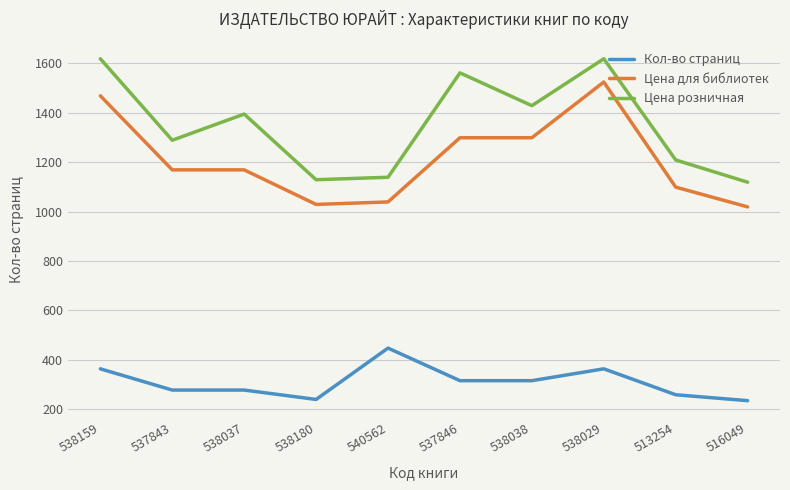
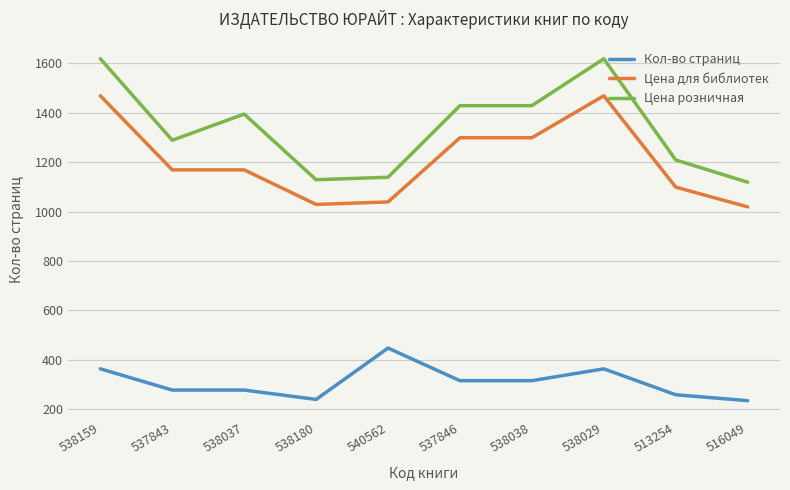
  {
    "Кол-во страниц": {
      "538159": 360,
      "537843": 280,
      "538037": 280,
      "538180": 240,
      "540562": 450,
      "537846": 320,
      "538038": 320,
      "538029": 360,
      "513254": 260,
      "516049": 230
    },
    "Цена для библиотек": {
      "538159": 1470,
      "537843": 1170,
      "538037": 1170,
      "538180": 1030,
      "540562": 1040,
      "537846": 1300,
      "538038": 1300,
-     "538029": 1520,
+     "538029": 1470,
      "513254": 1100,
      "516049": 1020
    },
    "Цена розничная": {
      "538159": 1620,
      "537843": 1290,
      "538037": 1400,
      "538180": 1130,
      "540562": 1140,
-     "537846": 1560,
+     "537846": 1430,
      "538038": 1430,
      "538029": 1620,
      "513254": 1210,
      "516049": 1120
    }
  }
